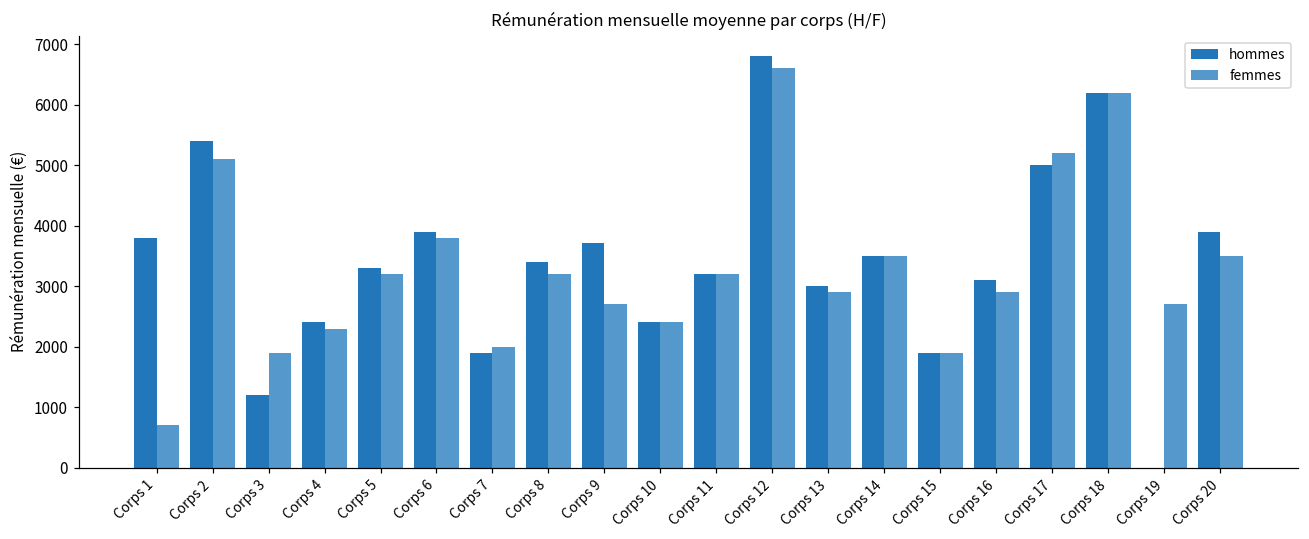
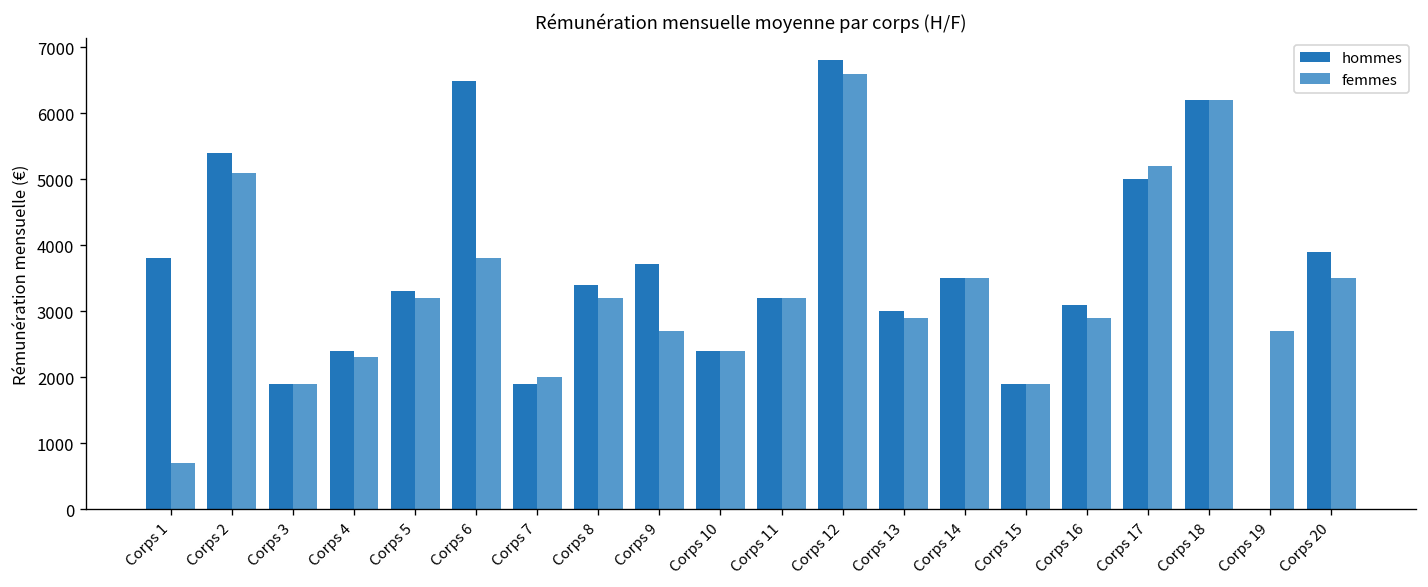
  {
    "hommes": {
      "Corps 1": 3800,
      "Corps 2": 5400,
-     "Corps 3": 1200,
+     "Corps 3": 1900,
      "Corps 4": 2400,
      "Corps 5": 3300,
-     "Corps 6": 3900,
+     "Corps 6": 6500,
      "Corps 7": 1900,
      "Corps 8": 3400,
      "Corps 9": 3700,
      "Corps 10": 2400,
      "Corps 11": 3200,
      "Corps 12": 6800,
      "Corps 13": 3000,
      "Corps 14": 3500,
      "Corps 15": 1900,
      "Corps 16": 3100,
      "Corps 17": 5000,
      "Corps 18": 6200,
      "Corps 19": 0,
      "Corps 20": 3900
    },
    "femmes": {
      "Corps 1": 700,
      "Corps 2": 5100,
      "Corps 3": 1900,
      "Corps 4": 2300,
      "Corps 5": 3200,
      "Corps 6": 3800,
      "Corps 7": 2000,
      "Corps 8": 3200,
      "Corps 9": 2700,
      "Corps 10": 2400,
      "Corps 11": 3200,
      "Corps 12": 6600,
      "Corps 13": 2900,
      "Corps 14": 3500,
      "Corps 15": 1900,
      "Corps 16": 2900,
      "Corps 17": 5200,
      "Corps 18": 6200,
      "Corps 19": 2700,
      "Corps 20": 3500
    }
  }
